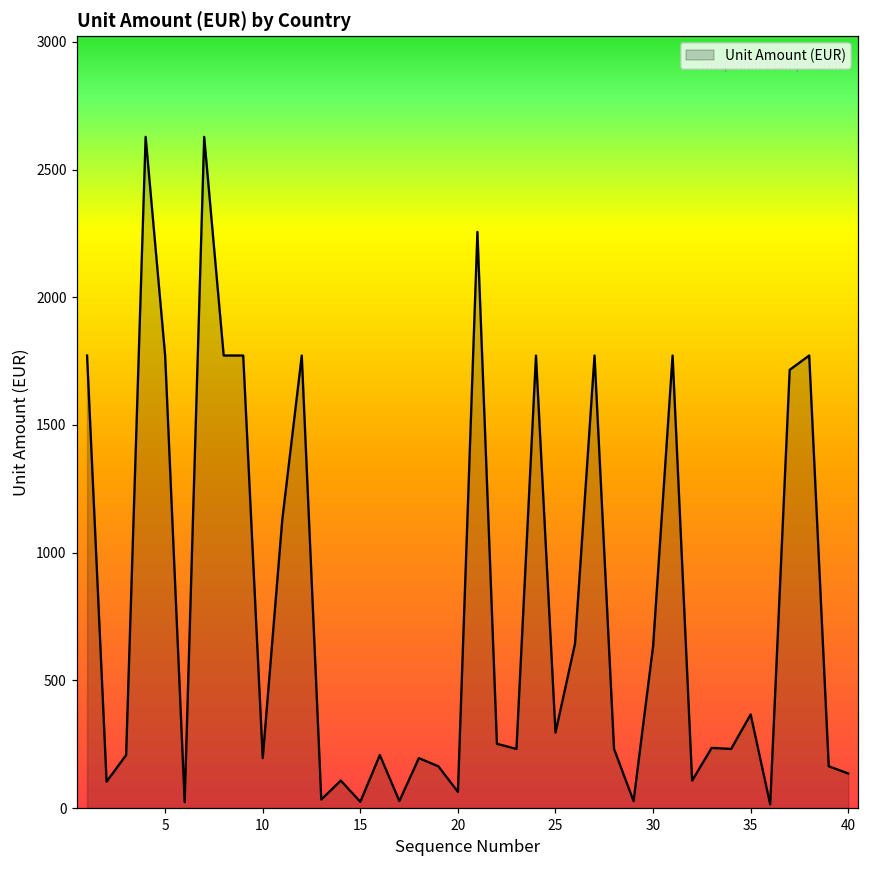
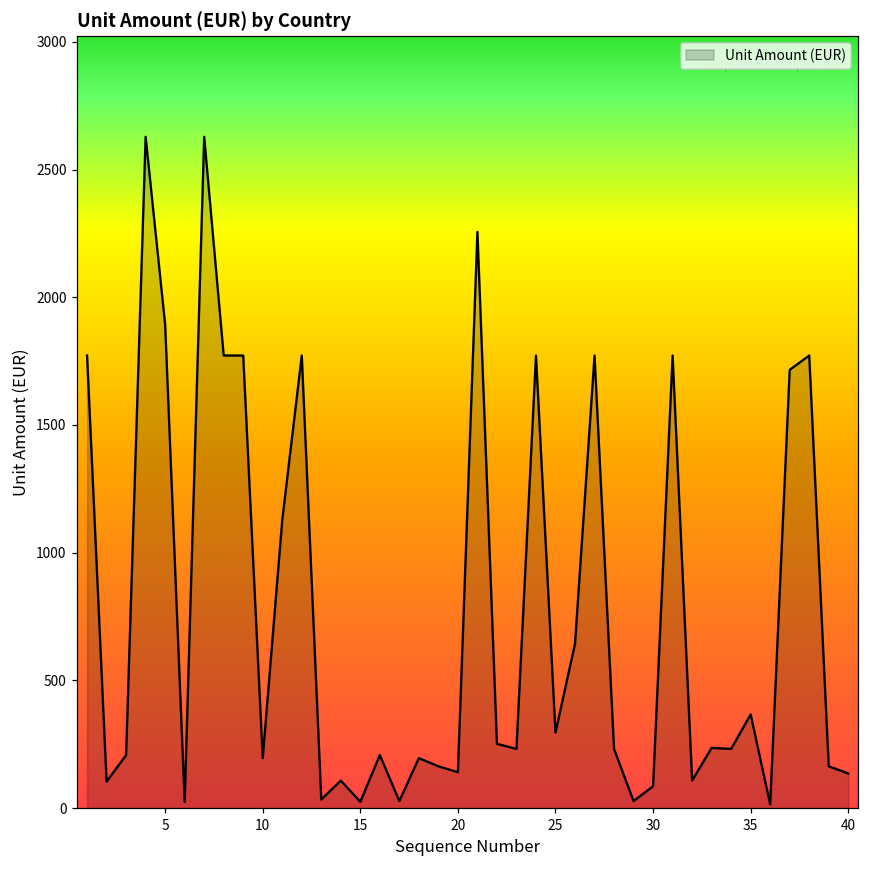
  {
-   "5": 1770,
+   "5": 1890,
    "10": 200,
    "15": 30,
-   "20": 60,
+   "20": 140,
    "25": 300,
-   "30": 630,
+   "30": 90,
    "35": 370,
    "40": 140
  }
